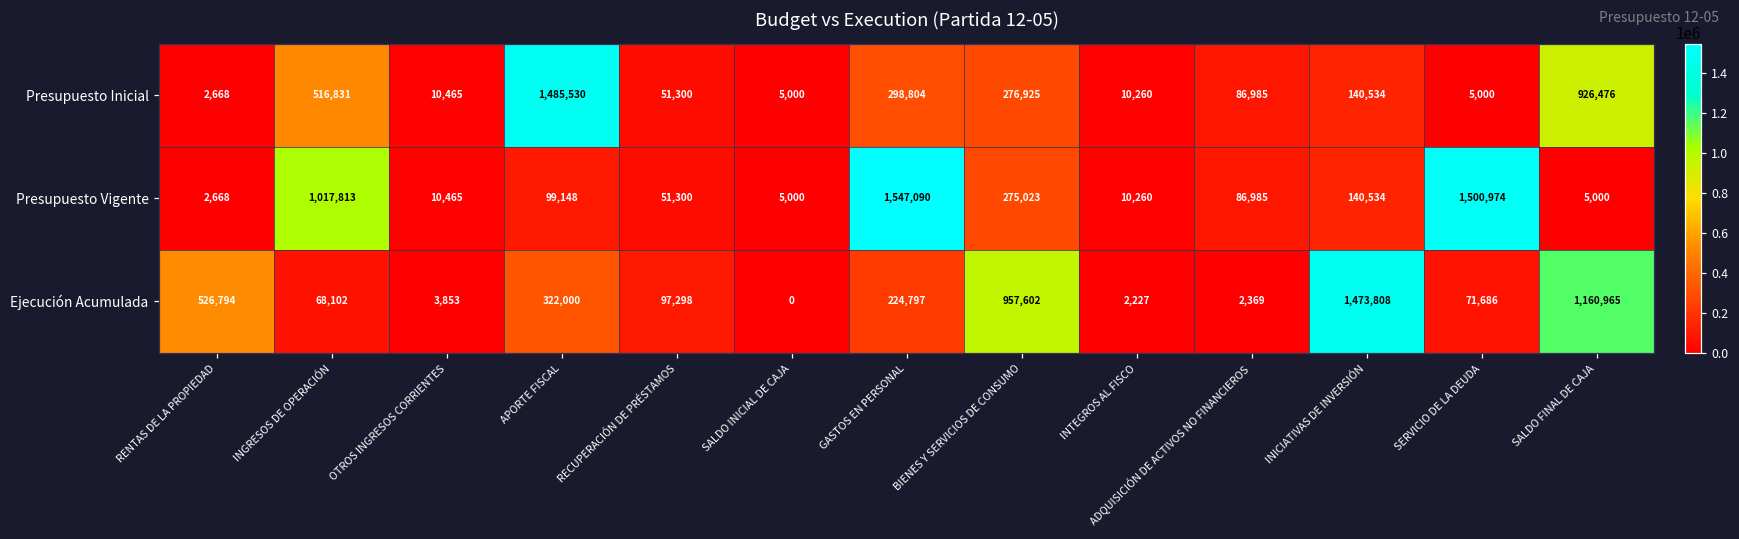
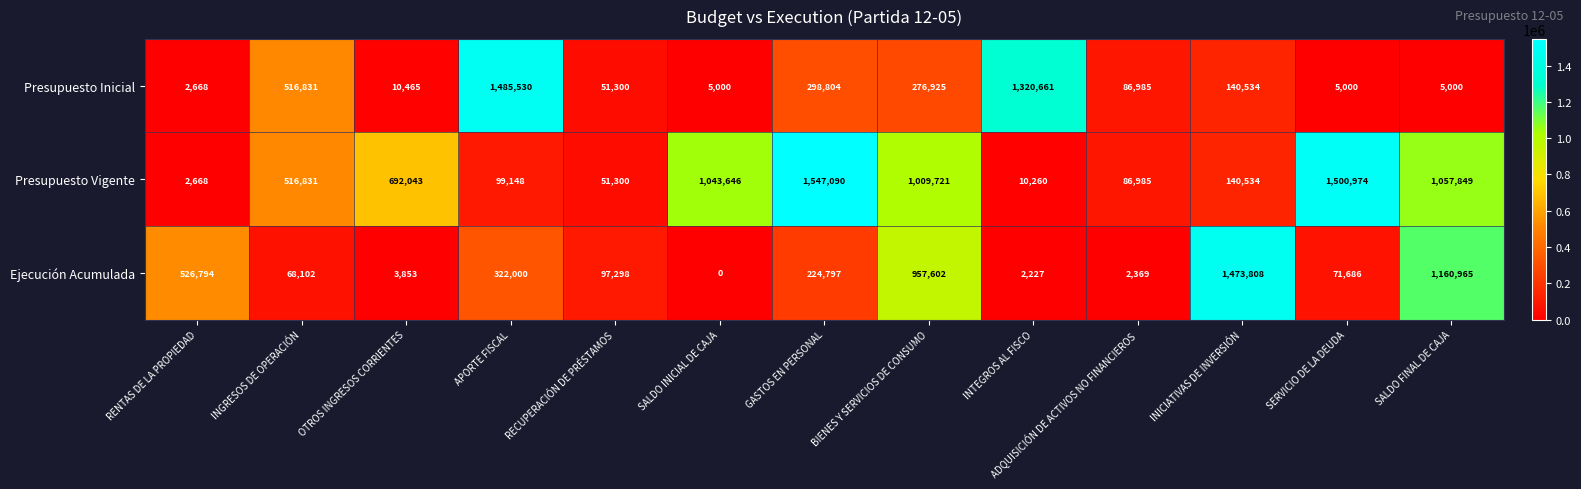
  {
    "Presupuesto Inicial": {
      "RENTAS DE LA PROPIEDAD": "2,668",
      "INGRESOS DE OPERACIÓN": "516,831",
      "OTROS INGRESOS CORRIENTES": "10,465",
      "APORTE FISCAL": "1,485,530",
      "RECUPERACIÓN DE PRÉSTAMOS": "51,300",
      "SALDO INICIAL DE CAJA": "5,000",
      "GASTOS EN PERSONAL": "298,804",
      "BIENES Y SERVICIOS DE CONSUMO": "276,925",
-     "INTEGROS AL FISCO": "10,260",
+     "INTEGROS AL FISCO": "1,320,661",
      "ADQUISICIÓN DE ACTIVOS NO FINANCIEROS": "86,985",
      "INICIATIVAS DE INVERSIÓN": "140,534",
      "SERVICIO DE LA DEUDA": "5,000",
-     "SALDO FINAL DE CAJA": "926,476"
+     "SALDO FINAL DE CAJA": "5,000"
    },
    "Presupuesto Vigente": {
      "RENTAS DE LA PROPIEDAD": "2,668",
-     "INGRESOS DE OPERACIÓN": "1,017,813",
-     "OTROS INGRESOS CORRIENTES": "10,465",
+     "INGRESOS DE OPERACIÓN": "516,831",
+     "OTROS INGRESOS CORRIENTES": "692,043",
      "APORTE FISCAL": "99,148",
      "RECUPERACIÓN DE PRÉSTAMOS": "51,300",
-     "SALDO INICIAL DE CAJA": "5,000",
+     "SALDO INICIAL DE CAJA": "1,043,646",
      "GASTOS EN PERSONAL": "1,547,090",
-     "BIENES Y SERVICIOS DE CONSUMO": "275,023",
+     "BIENES Y SERVICIOS DE CONSUMO": "1,009,721",
      "INTEGROS AL FISCO": "10,260",
      "ADQUISICIÓN DE ACTIVOS NO FINANCIEROS": "86,985",
      "INICIATIVAS DE INVERSIÓN": "140,534",
      "SERVICIO DE LA DEUDA": "1,500,974",
-     "SALDO FINAL DE CAJA": "5,000"
+     "SALDO FINAL DE CAJA": "1,057,849"
    },
    "Ejecución Acumulada": {
      "RENTAS DE LA PROPIEDAD": "526,794",
      "INGRESOS DE OPERACIÓN": "68,102",
      "OTROS INGRESOS CORRIENTES": "3,853",
      "APORTE FISCAL": "322,000",
      "RECUPERACIÓN DE PRÉSTAMOS": "97,298",
      "SALDO INICIAL DE CAJA": "0",
      "GASTOS EN PERSONAL": "224,797",
      "BIENES Y SERVICIOS DE CONSUMO": "957,602",
      "INTEGROS AL FISCO": "2,227",
      "ADQUISICIÓN DE ACTIVOS NO FINANCIEROS": "2,369",
      "INICIATIVAS DE INVERSIÓN": "1,473,808",
      "SERVICIO DE LA DEUDA": "71,686",
      "SALDO FINAL DE CAJA": "1,160,965"
    }
  }
